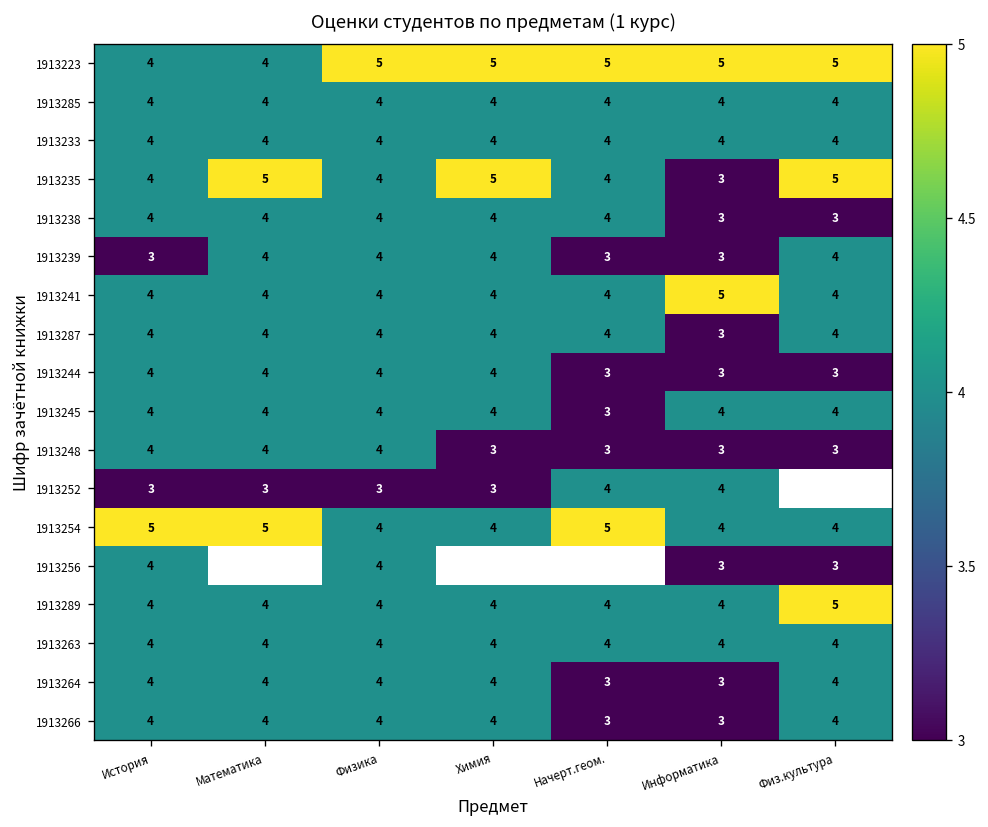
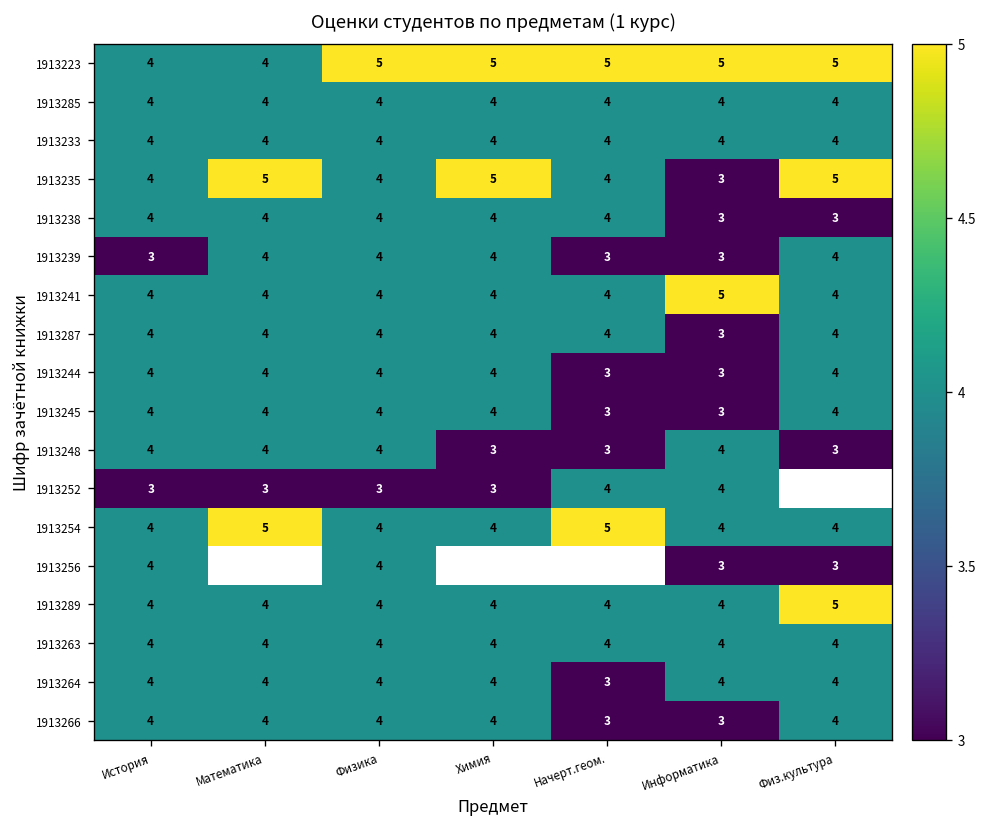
  {
    "1913223": {
      "История": 4,
      "Математика": 4,
      "Физика": 5,
      "Химия": 5,
      "Начерт.геом.": 5,
      "Информатика": 5,
      "Физ.культура": 5
    },
    "1913285": {
      "История": 4,
      "Математика": 4,
      "Физика": 4,
      "Химия": 4,
      "Начерт.геом.": 4,
      "Информатика": 4,
      "Физ.культура": 4
    },
    "1913233": {
      "История": 4,
      "Математика": 4,
      "Физика": 4,
      "Химия": 4,
      "Начерт.геом.": 4,
      "Информатика": 4,
      "Физ.культура": 4
    },
    "1913235": {
      "История": 4,
      "Математика": 5,
      "Физика": 4,
      "Химия": 5,
      "Начерт.геом.": 4,
      "Информатика": 3,
      "Физ.культура": 5
    },
    "1913238": {
      "История": 4,
      "Математика": 4,
      "Физика": 4,
      "Химия": 4,
      "Начерт.геом.": 4,
      "Информатика": 3,
      "Физ.культура": 3
    },
    "1913239": {
      "История": 3,
      "Математика": 4,
      "Физика": 4,
      "Химия": 4,
      "Начерт.геом.": 3,
      "Информатика": 3,
      "Физ.культура": 4
    },
    "1913241": {
      "История": 4,
      "Математика": 4,
      "Физика": 4,
      "Химия": 4,
      "Начерт.геом.": 4,
      "Информатика": 5,
      "Физ.культура": 4
    },
    "1913287": {
      "История": 4,
      "Математика": 4,
      "Физика": 4,
      "Химия": 4,
      "Начерт.геом.": 4,
      "Информатика": 3,
      "Физ.культура": 4
    },
    "1913244": {
      "История": 4,
      "Математика": 4,
      "Физика": 4,
      "Химия": 4,
      "Начерт.геом.": 3,
      "Информатика": 3,
-     "Физ.культура": 3
+     "Физ.культура": 4
    },
    "1913245": {
      "История": 4,
      "Математика": 4,
      "Физика": 4,
      "Химия": 4,
      "Начерт.геом.": 3,
-     "Информатика": 4,
+     "Информатика": 3,
      "Физ.культура": 4
    },
    "1913248": {
      "История": 4,
      "Математика": 4,
      "Физика": 4,
      "Химия": 3,
      "Начерт.геом.": 3,
-     "Информатика": 3,
+     "Информатика": 4,
      "Физ.культура": 3
    },
    "1913252": {
      "История": 3,
      "Математика": 3,
      "Физика": 3,
      "Химия": 3,
      "Начерт.геом.": 4,
      "Информатика": 4
    },
    "1913254": {
-     "История": 5,
+     "История": 4,
      "Математика": 5,
      "Физика": 4,
      "Химия": 4,
      "Начерт.геом.": 5,
      "Информатика": 4,
      "Физ.культура": 4
    },
    "1913256": {
      "История": 4,
      "Физика": 4,
      "Информатика": 3,
      "Физ.культура": 3
    },
    "1913289": {
      "История": 4,
      "Математика": 4,
      "Физика": 4,
      "Химия": 4,
      "Начерт.геом.": 4,
      "Информатика": 4,
      "Физ.культура": 5
    },
    "1913263": {
      "История": 4,
      "Математика": 4,
      "Физика": 4,
      "Химия": 4,
      "Начерт.геом.": 4,
      "Информатика": 4,
      "Физ.культура": 4
    },
    "1913264": {
      "История": 4,
      "Математика": 4,
      "Физика": 4,
      "Химия": 4,
      "Начерт.геом.": 3,
-     "Информатика": 3,
+     "Информатика": 4,
      "Физ.культура": 4
    },
    "1913266": {
      "История": 4,
      "Математика": 4,
      "Физика": 4,
      "Химия": 4,
      "Начерт.геом.": 3,
      "Информатика": 3,
      "Физ.культура": 4
    }
  }
